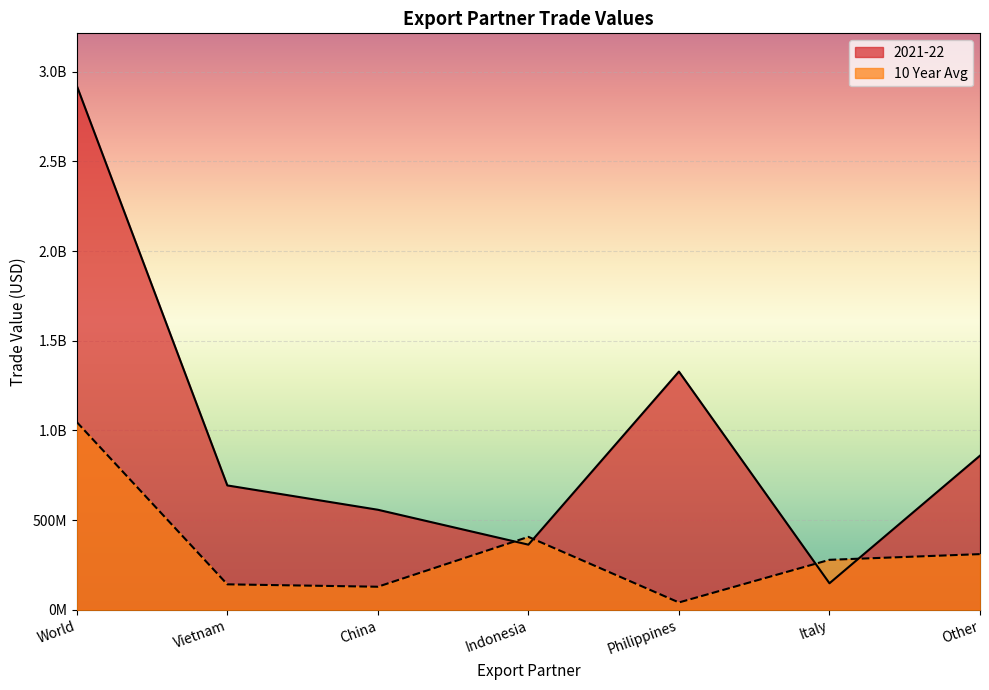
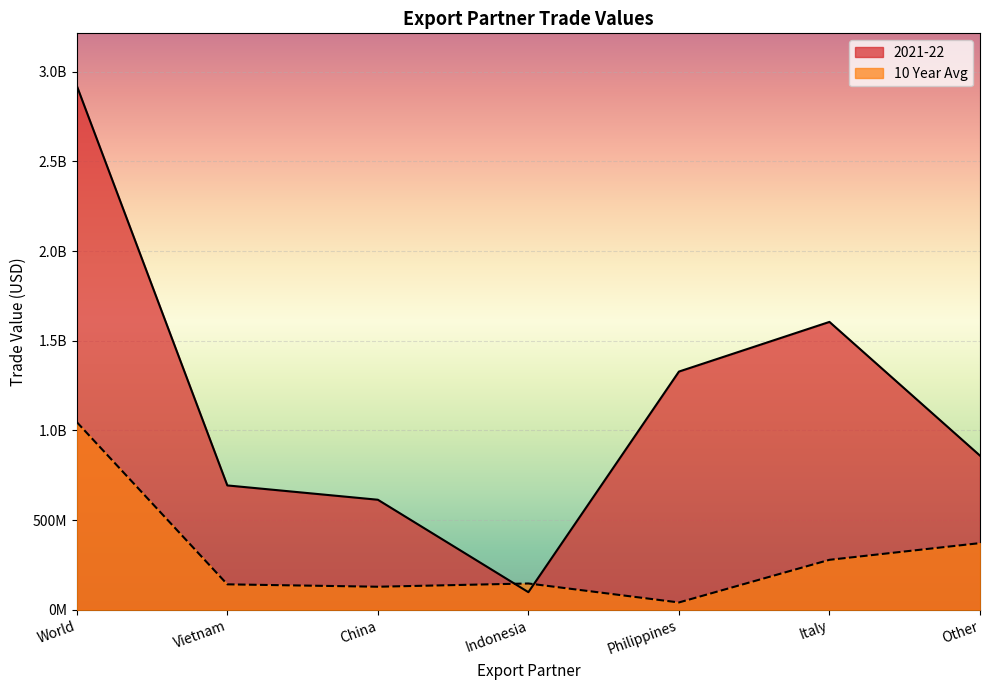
  {
    "2021-22": {
      "World": 2920000000,
      "Vietnam": 690000000,
-     "China": 560000000,
-     "Indonesia": 360000000,
+     "China": 610000000,
+     "Indonesia": 100000000,
      "Philippines": 1330000000,
-     "Italy": 150000000,
+     "Italy": 1610000000,
      "Other": 860000000
    },
    "10 Year Avg": {
      "World": 1050000000,
      "Vietnam": 140000000,
      "China": 130000000,
-     "Indonesia": 410000000,
+     "Indonesia": 150000000,
      "Philippines": 40000000,
      "Italy": 280000000,
-     "Other": 310000000
+     "Other": 370000000
    }
  }
